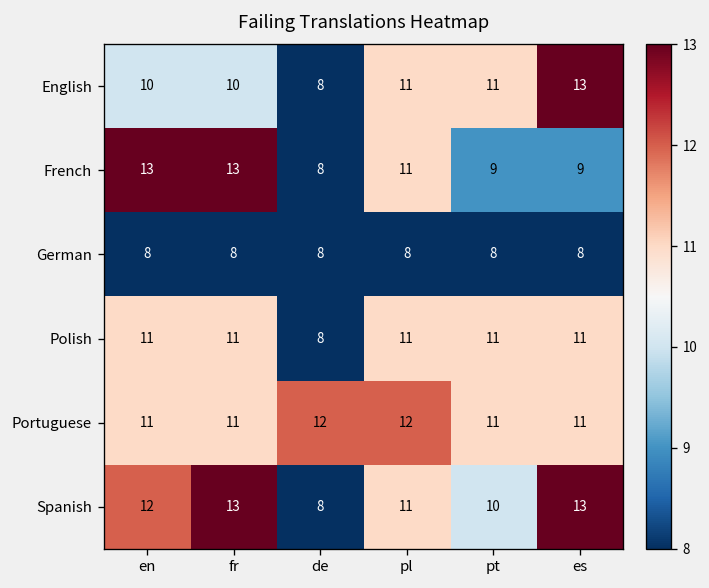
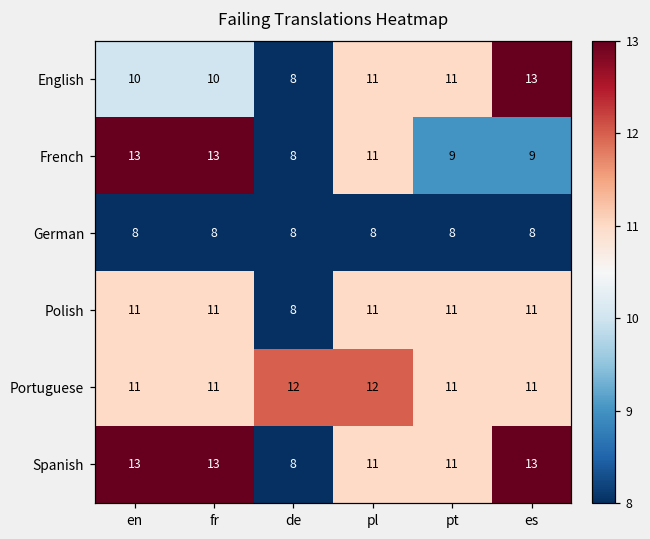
  {
    "English": {
      "en": 10,
      "fr": 10,
      "de": 8,
      "pl": 11,
      "pt": 11,
      "es": 13
    },
    "French": {
      "en": 13,
      "fr": 13,
      "de": 8,
      "pl": 11,
      "pt": 9,
      "es": 9
    },
    "German": {
      "en": 8,
      "fr": 8,
      "de": 8,
      "pl": 8,
      "pt": 8,
      "es": 8
    },
    "Polish": {
      "en": 11,
      "fr": 11,
      "de": 8,
      "pl": 11,
      "pt": 11,
      "es": 11
    },
    "Portuguese": {
      "en": 11,
      "fr": 11,
      "de": 12,
      "pl": 12,
      "pt": 11,
      "es": 11
    },
    "Spanish": {
-     "en": 12,
+     "en": 13,
      "fr": 13,
      "de": 8,
      "pl": 11,
-     "pt": 10,
+     "pt": 11,
      "es": 13
    }
  }
